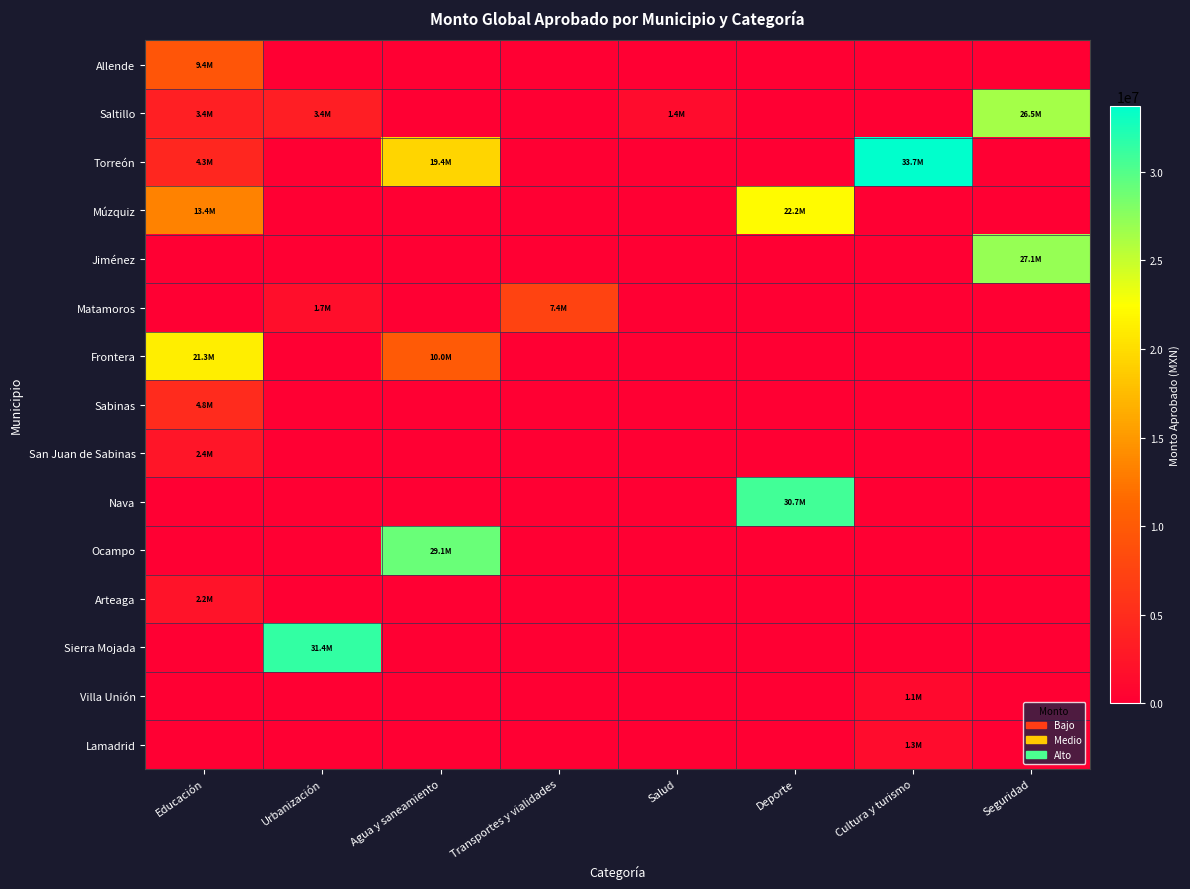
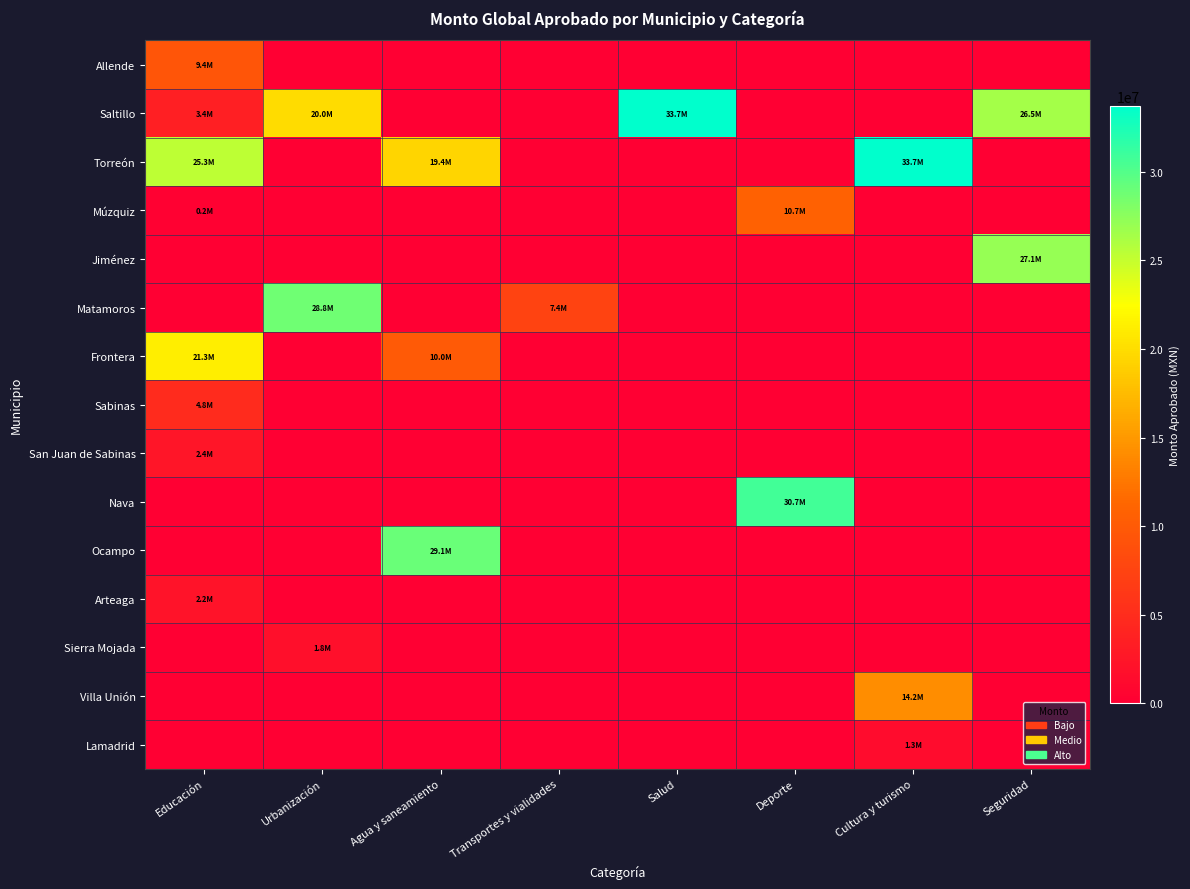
  {
    "Allende": {
      "Educación": "9.4M"
    },
    "Saltillo": {
      "Educación": "3.4M",
-     "Urbanización": "3.4M",
-     "Salud": "1.4M",
+     "Urbanización": "20.0M",
+     "Salud": "33.7M",
      "Seguridad": "26.5M"
    },
    "Torreón": {
-     "Educación": "4.3M",
+     "Educación": "25.3M",
      "Agua y saneamiento": "19.4M",
      "Cultura y turismo": "33.7M"
    },
    "Múzquiz": {
-     "Educación": "13.4M",
-     "Deporte": "22.2M"
+     "Educación": "0.2M",
+     "Deporte": "10.7M"
    },
    "Jiménez": {
      "Seguridad": "27.1M"
    },
    "Matamoros": {
-     "Urbanización": "1.7M",
+     "Urbanización": "28.8M",
      "Transportes y vialidades": "7.4M"
    },
    "Frontera": {
      "Educación": "21.3M",
      "Agua y saneamiento": "10.0M"
    },
    "Sabinas": {
      "Educación": "4.8M"
    },
    "San Juan de Sabinas": {
      "Educación": "2.4M"
    },
    "Nava": {
      "Deporte": "30.7M"
    },
    "Ocampo": {
      "Agua y saneamiento": "29.1M"
    },
    "Arteaga": {
      "Educación": "2.2M"
    },
    "Sierra Mojada": {
-     "Urbanización": "31.4M"
+     "Urbanización": "1.8M"
    },
    "Villa Unión": {
-     "Cultura y turismo": "1.1M"
+     "Cultura y turismo": "14.2M"
    },
    "Lamadrid": {
      "Cultura y turismo": "1.3M"
    }
  }
